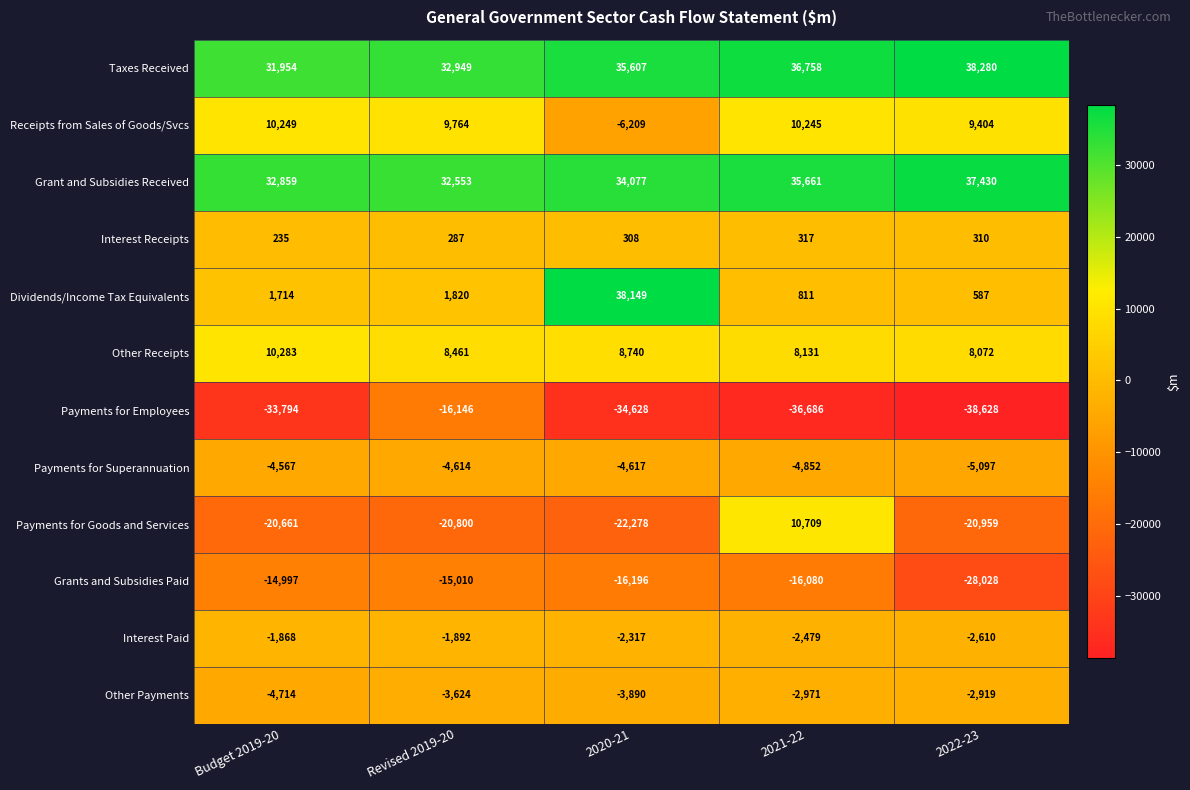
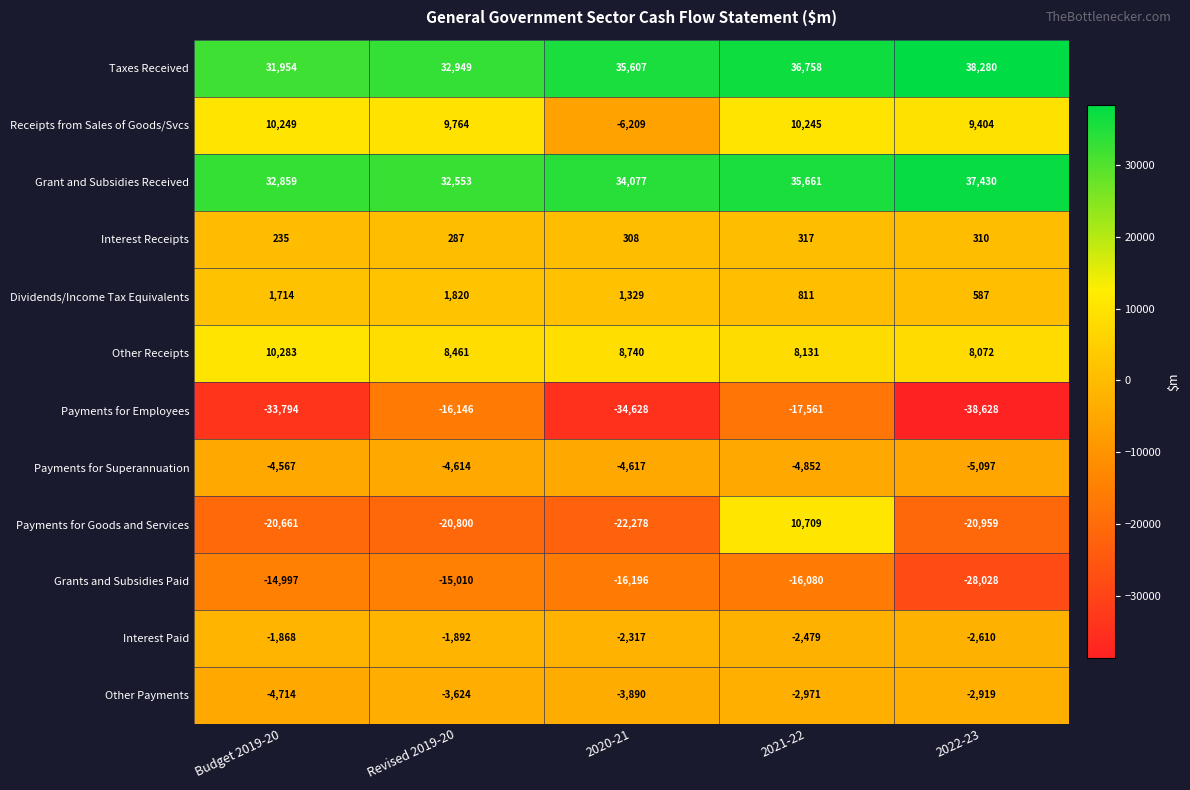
  {
    "Taxes Received": {
      "Budget 2019-20": "31,954",
      "Revised 2019-20": "32,949",
      "2020-21": "35,607",
      "2021-22": "36,758",
      "2022-23": "38,280"
    },
    "Receipts from Sales of Goods/Svcs": {
      "Budget 2019-20": "10,249",
      "Revised 2019-20": "9,764",
      "2020-21": "-6,209",
      "2021-22": "10,245",
      "2022-23": "9,404"
    },
    "Grant and Subsidies Received": {
      "Budget 2019-20": "32,859",
      "Revised 2019-20": "32,553",
      "2020-21": "34,077",
      "2021-22": "35,661",
      "2022-23": "37,430"
    },
    "Interest Receipts": {
      "Budget 2019-20": "235",
      "Revised 2019-20": "287",
      "2020-21": "308",
      "2021-22": "317",
      "2022-23": "310"
    },
    "Dividends/Income Tax Equivalents": {
      "Budget 2019-20": "1,714",
      "Revised 2019-20": "1,820",
-     "2020-21": "38,149",
+     "2020-21": "1,329",
      "2021-22": "811",
      "2022-23": "587"
    },
    "Other Receipts": {
      "Budget 2019-20": "10,283",
      "Revised 2019-20": "8,461",
      "2020-21": "8,740",
      "2021-22": "8,131",
      "2022-23": "8,072"
    },
    "Payments for Employees": {
      "Budget 2019-20": "-33,794",
      "Revised 2019-20": "-16,146",
      "2020-21": "-34,628",
-     "2021-22": "-36,686",
+     "2021-22": "-17,561",
      "2022-23": "-38,628"
    },
    "Payments for Superannuation": {
      "Budget 2019-20": "-4,567",
      "Revised 2019-20": "-4,614",
      "2020-21": "-4,617",
      "2021-22": "-4,852",
      "2022-23": "-5,097"
    },
    "Payments for Goods and Services": {
      "Budget 2019-20": "-20,661",
      "Revised 2019-20": "-20,800",
      "2020-21": "-22,278",
      "2021-22": "10,709",
      "2022-23": "-20,959"
    },
    "Grants and Subsidies Paid": {
      "Budget 2019-20": "-14,997",
      "Revised 2019-20": "-15,010",
      "2020-21": "-16,196",
      "2021-22": "-16,080",
      "2022-23": "-28,028"
    },
    "Interest Paid": {
      "Budget 2019-20": "-1,868",
      "Revised 2019-20": "-1,892",
      "2020-21": "-2,317",
      "2021-22": "-2,479",
      "2022-23": "-2,610"
    },
    "Other Payments": {
      "Budget 2019-20": "-4,714",
      "Revised 2019-20": "-3,624",
      "2020-21": "-3,890",
      "2021-22": "-2,971",
      "2022-23": "-2,919"
    }
  }
